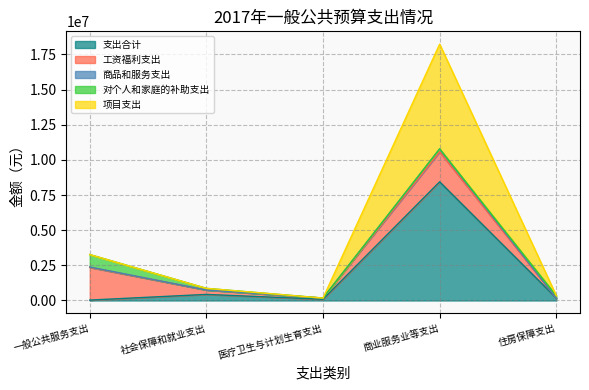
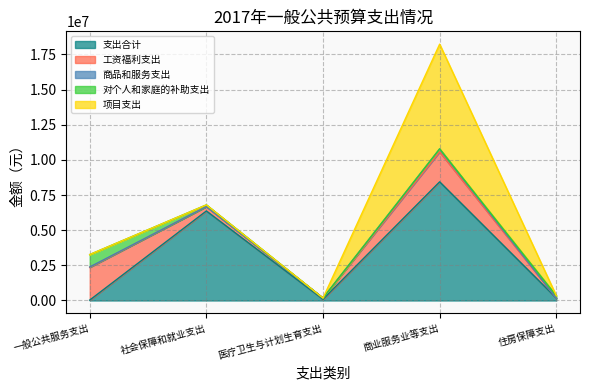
  {
    "支出合计": {
      "一般公共服务支出": 0,
-     "社会保障和就业支出": 400000,
+     "社会保障和就业支出": 6400000,
      "商业服务业等支出": 8400000
    },
    "工资福利支出": {
      "商业服务业等支出": 2100000
    },
    "项目支出": {
      "商业服务业等支出": 7500000
    }
  }
